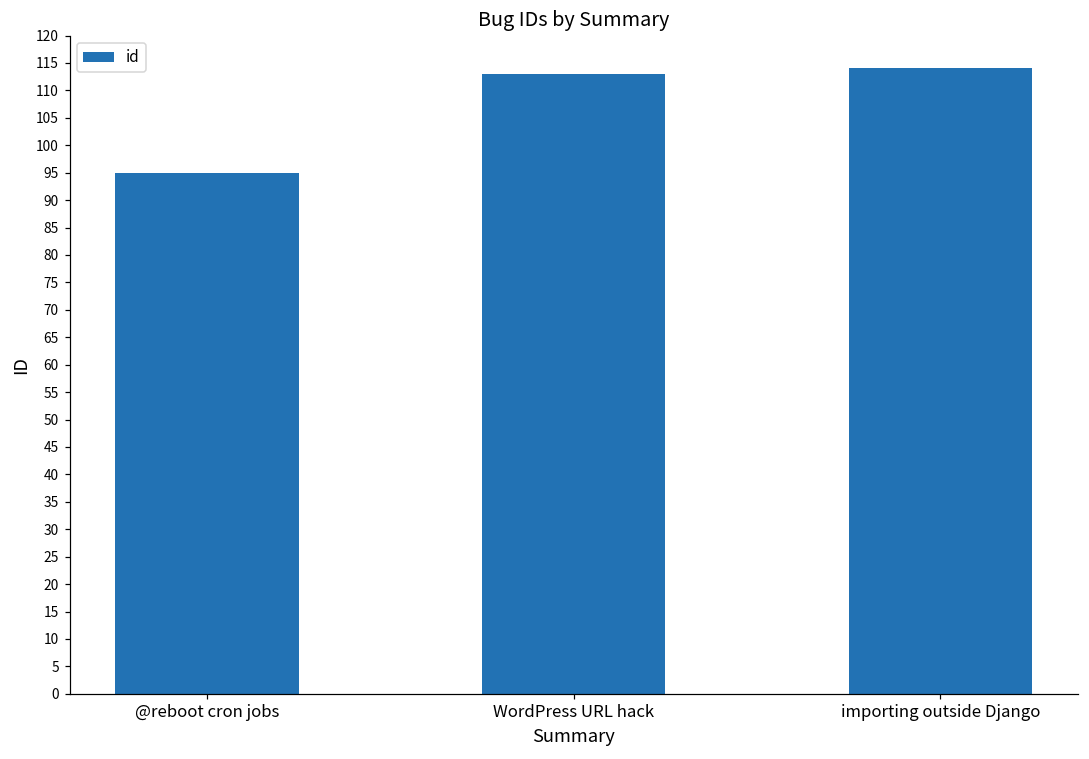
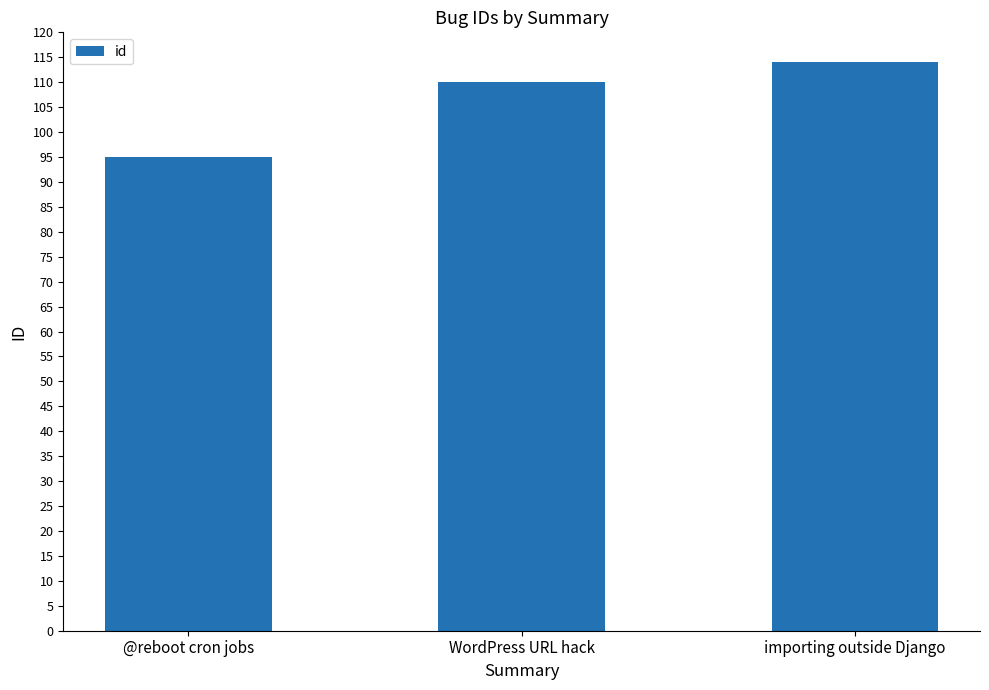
  {
    "@reboot cron jobs": 95,
-   "WordPress URL hack": 113,
+   "WordPress URL hack": 110,
    "importing outside Django": 114
  }
